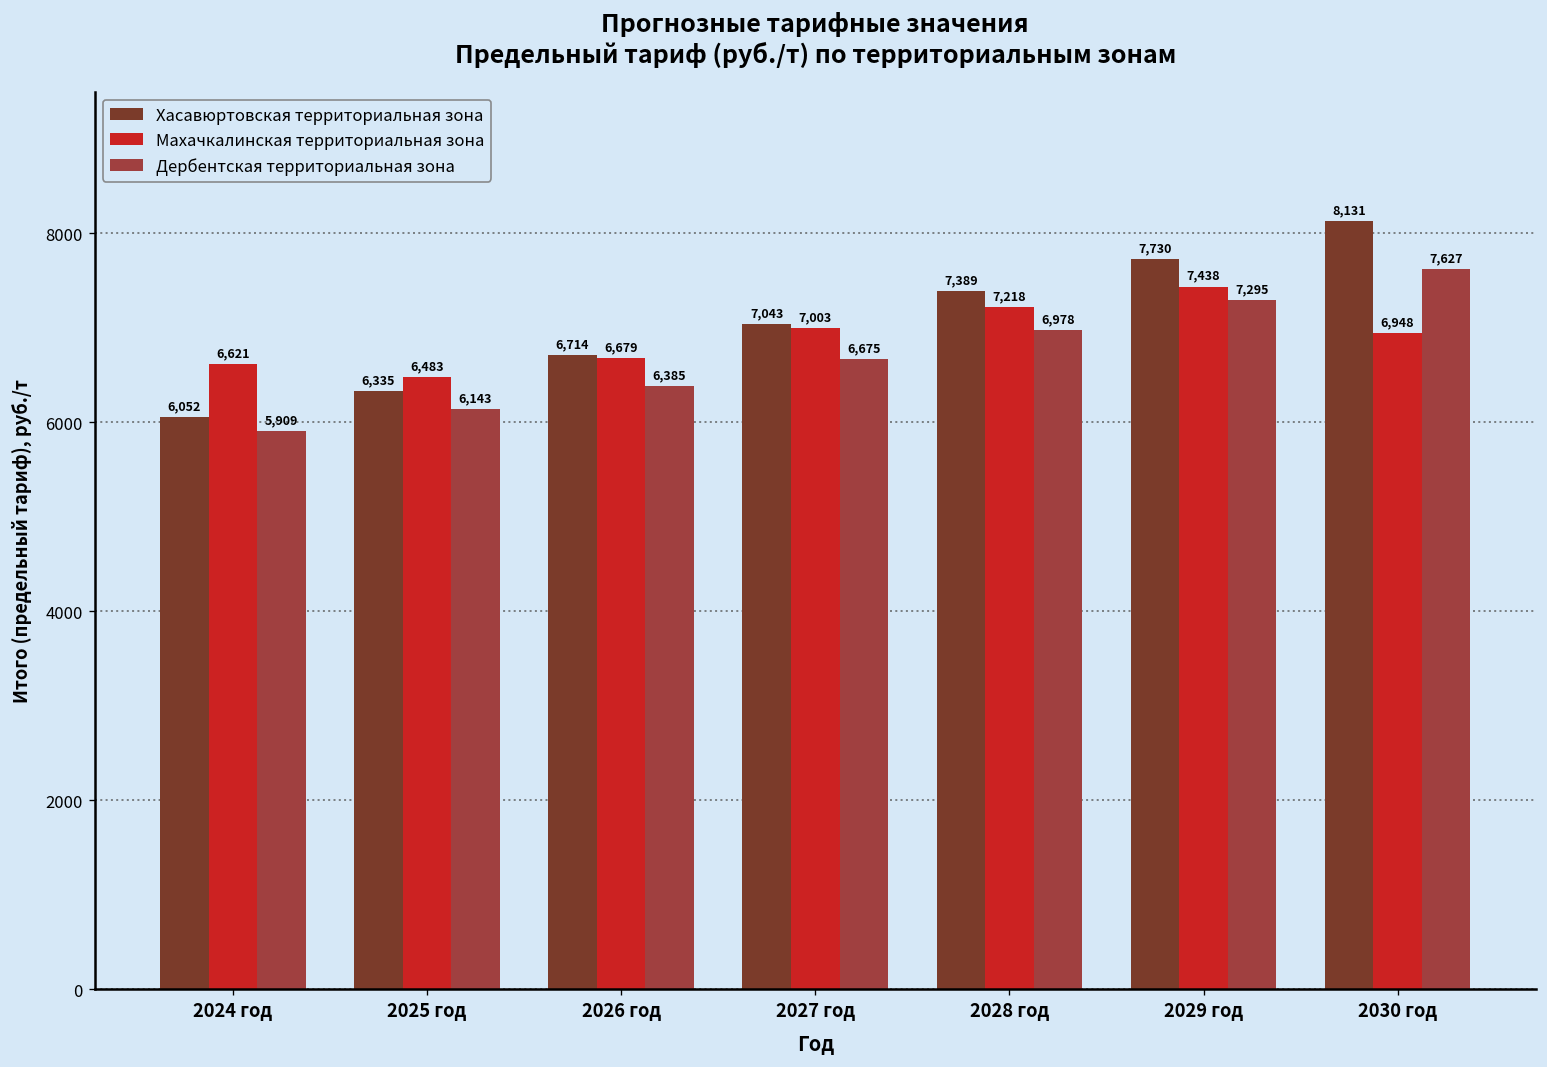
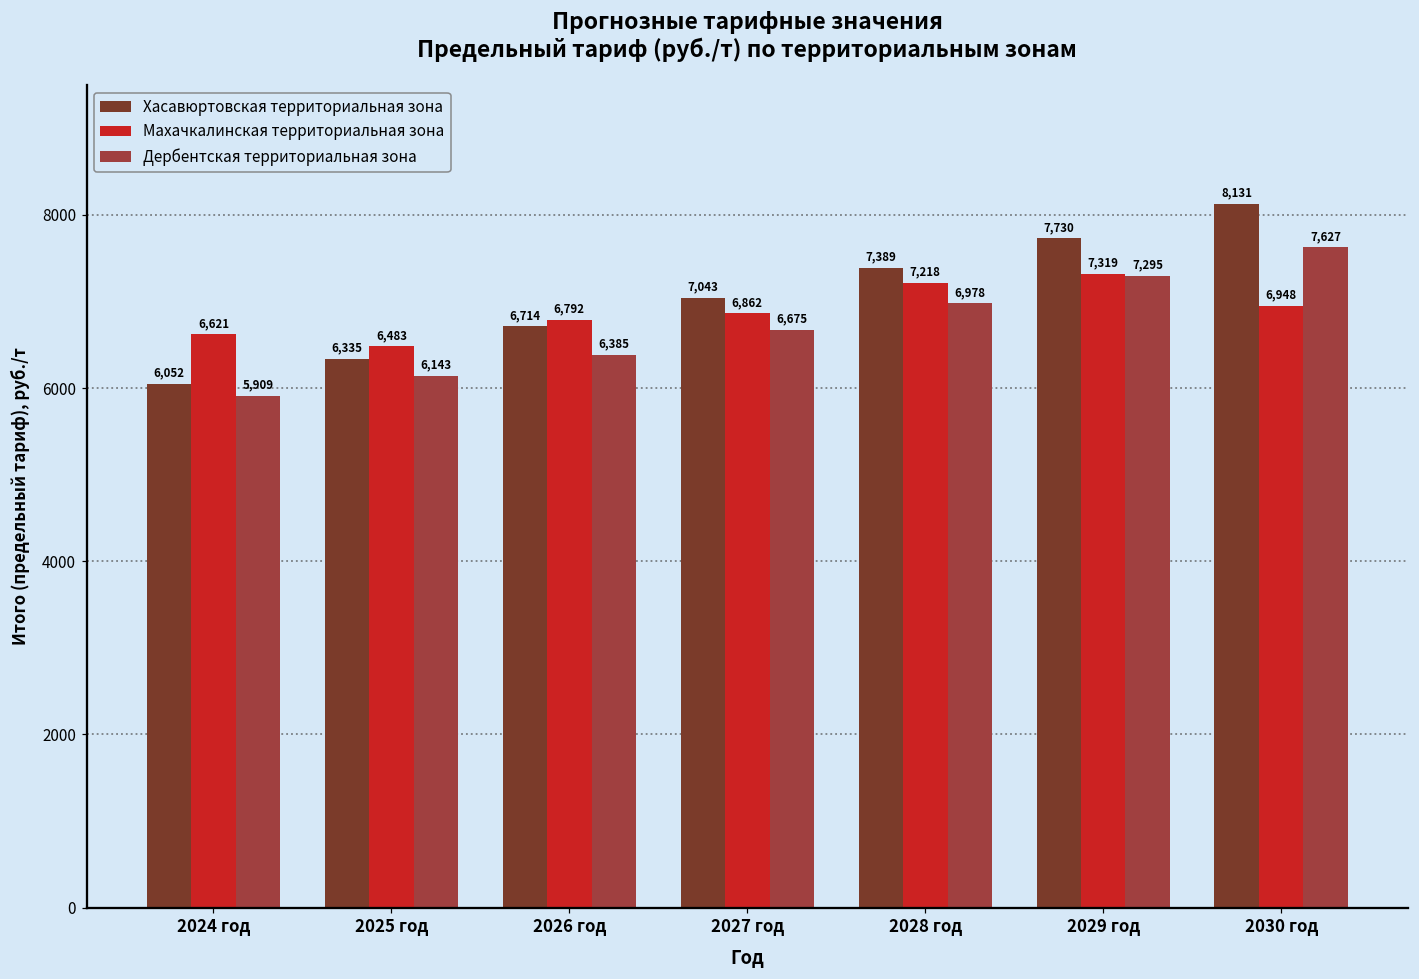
  {
    "Махачкалинская территориальная зона": {
      "2024 год": "6,621",
      "2025 год": "6,483",
-     "2026 год": "6,679",
-     "2027 год": "7,003",
+     "2026 год": "6,792",
+     "2027 год": "6,862",
      "2028 год": "7,218",
-     "2029 год": "7,438",
+     "2029 год": "7,319",
      "2030 год": "6,948"
    }
  }
